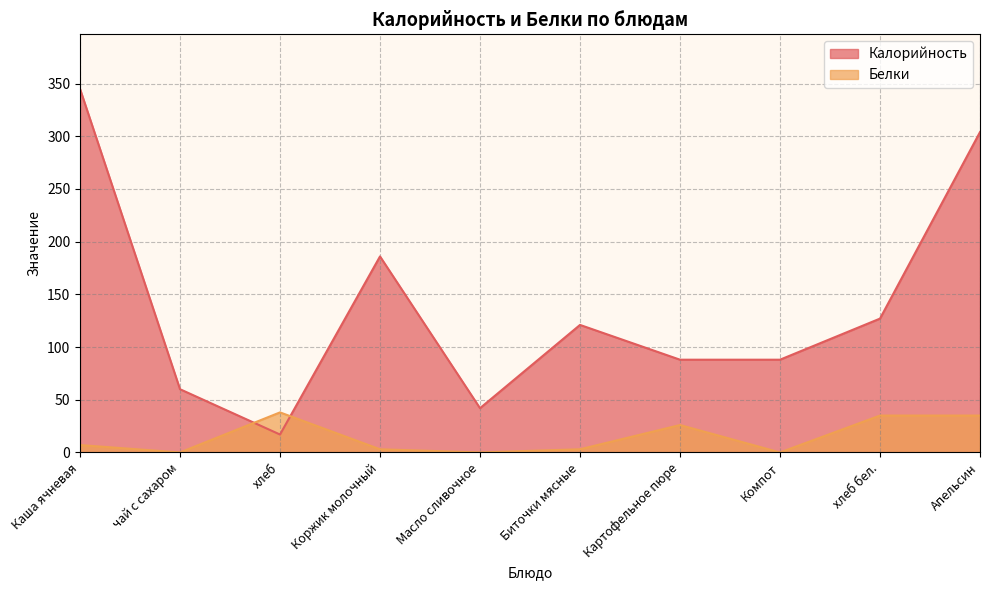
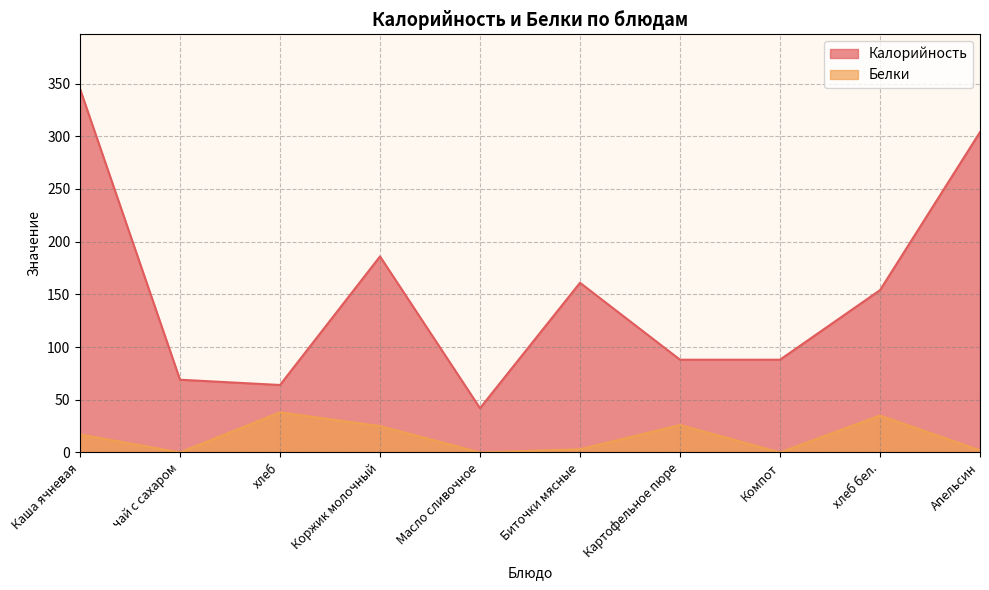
  {
    "Калорийность": {
      "Каша ячневая": 345,
-     "чай с сахаром": 60,
-     "хлеб": 17,
+     "чай с сахаром": 69,
+     "хлеб": 64,
      "Коржик молочный": 186,
      "Масло сливочное": 42,
-     "Биточки мясные": 121,
+     "Биточки мясные": 161,
      "Картофельное пюре": 88,
      "Компот": 88,
-     "хлеб бел.": 127,
+     "хлеб бел.": 154,
      "Апельсин": 304
    },
    "Белки": {
-     "Каша ячневая": 7,
+     "Каша ячневая": 17,
      "чай с сахаром": 0,
      "хлеб": 38,
-     "Коржик молочный": 3,
+     "Коржик молочный": 25,
      "Масло сливочное": 0,
      "Биточки мясные": 3,
      "Картофельное пюре": 26,
      "Компот": 0,
      "хлеб бел.": 35,
-     "Апельсин": 35
+     "Апельсин": 2
    }
  }
